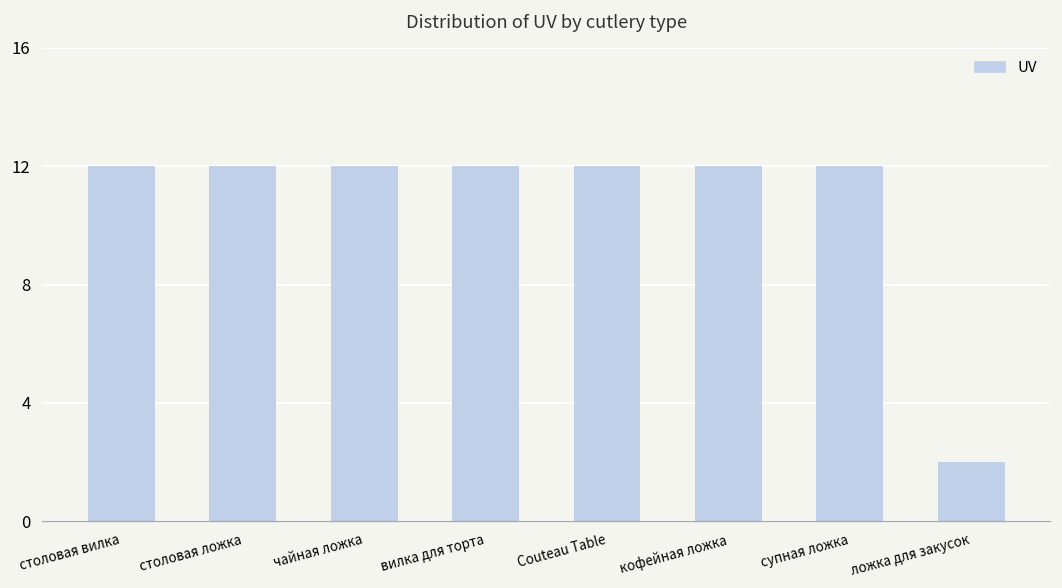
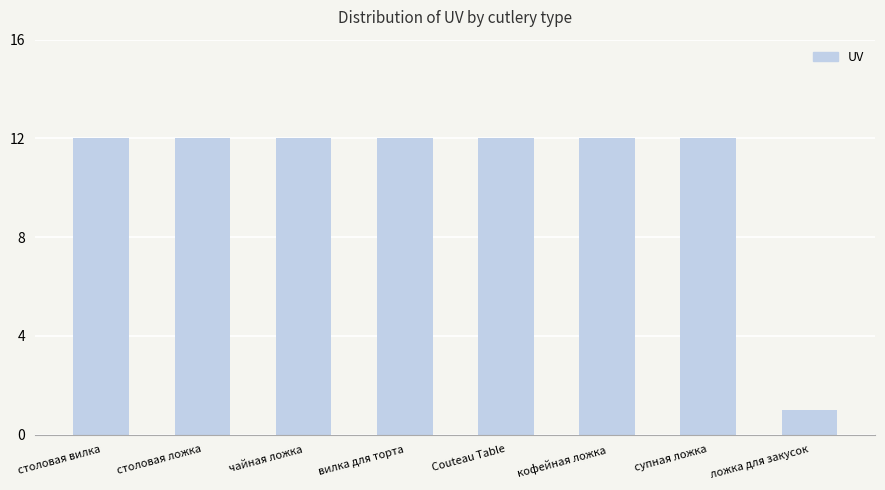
  {
    "столовая вилка": 12,
    "столовая ложка": 12,
    "чайная ложка": 12,
    "вилка для торта": 12,
    "Couteau Table": 12,
    "кофейная ложка": 12,
    "супная ложка": 12,
-   "ложка для закусок": 2
+   "ложка для закусок": 1
  }
